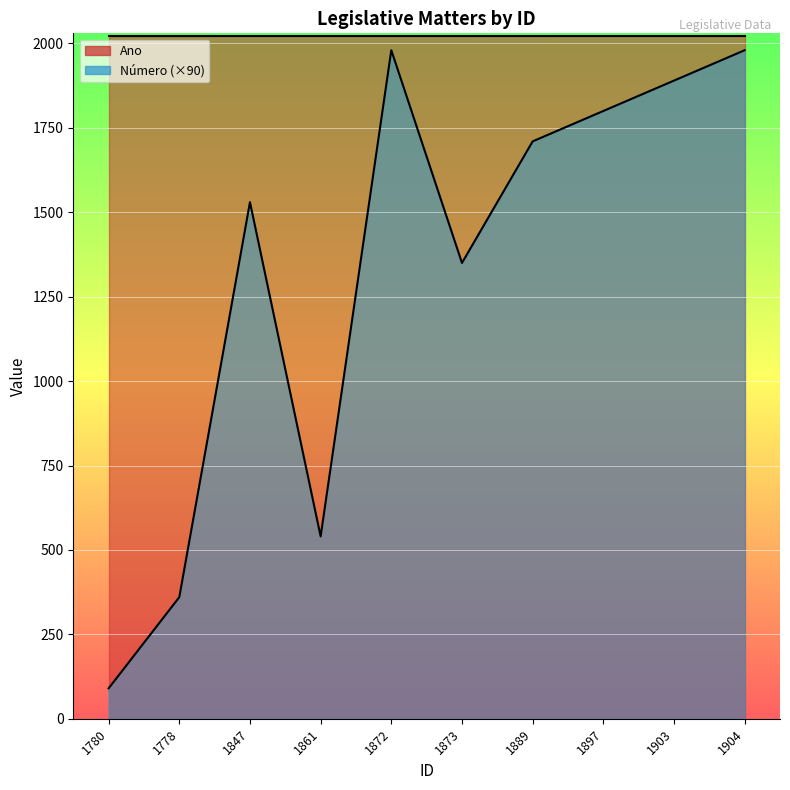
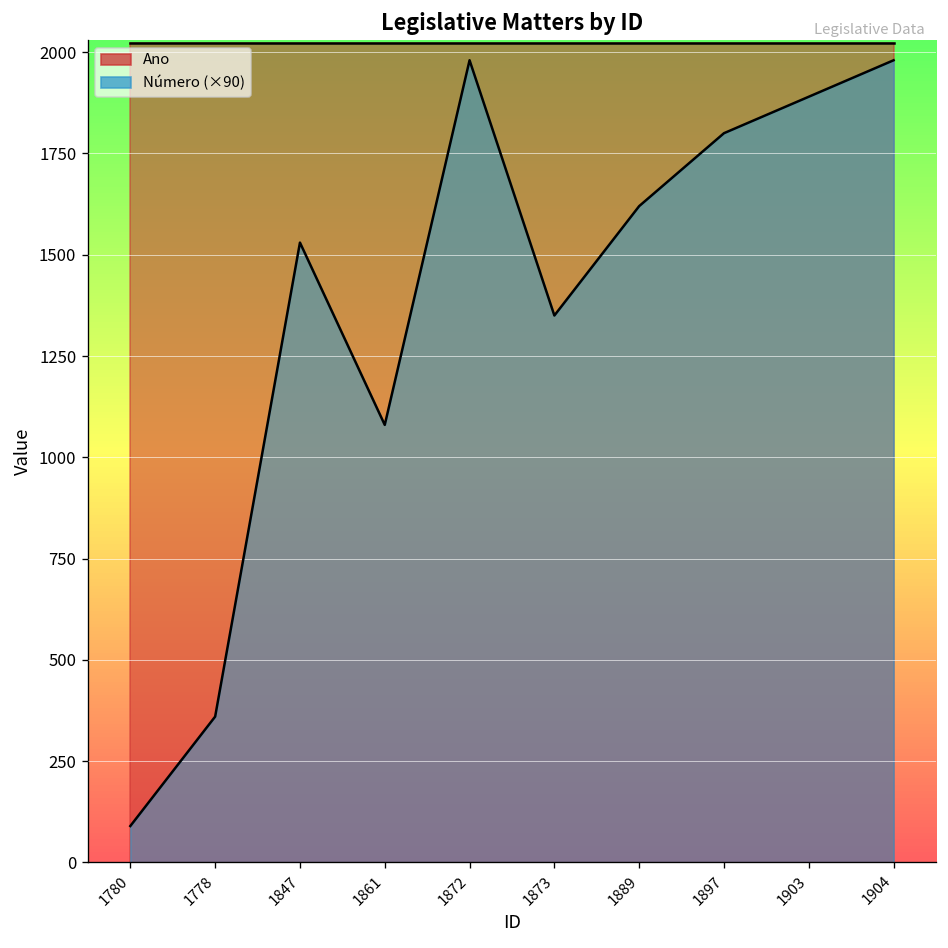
  {
    "Ano": {
      "1780": 2020,
      "1778": 2020,
      "1847": 2020,
      "1861": 2020,
      "1872": 2020,
      "1873": 2020,
      "1889": 2020,
      "1897": 2020,
      "1903": 2020,
      "1904": 2020
    },
    "Número (×90)": {
      "1780": 90,
      "1778": 360,
      "1847": 1530,
-     "1861": 540,
+     "1861": 1080,
      "1872": 1980,
      "1873": 1350,
-     "1889": 1710,
+     "1889": 1620,
      "1897": 1800,
      "1903": 1890,
      "1904": 1980
    }
  }
